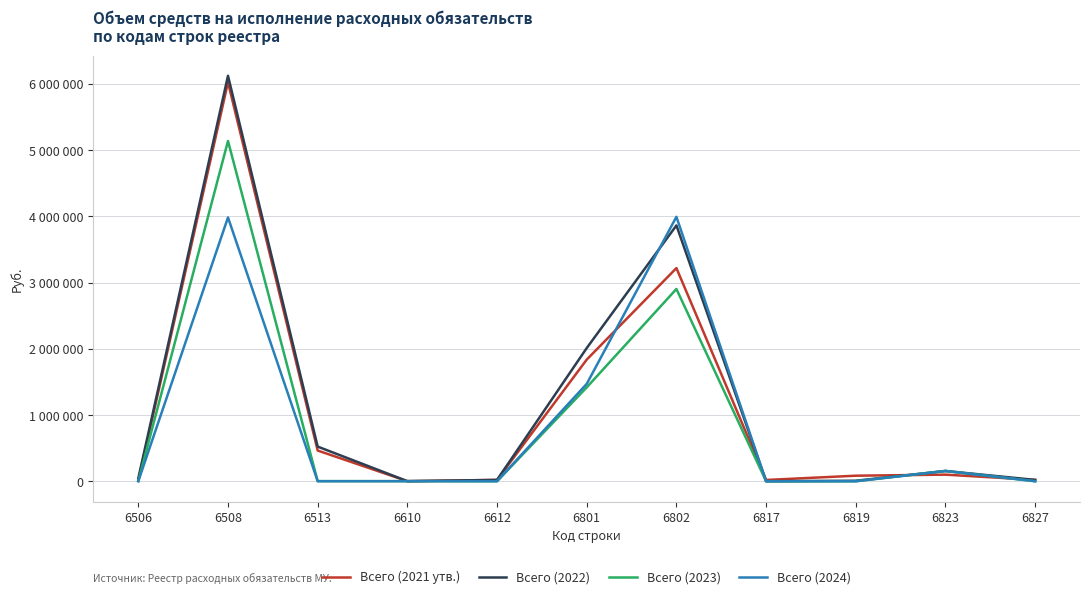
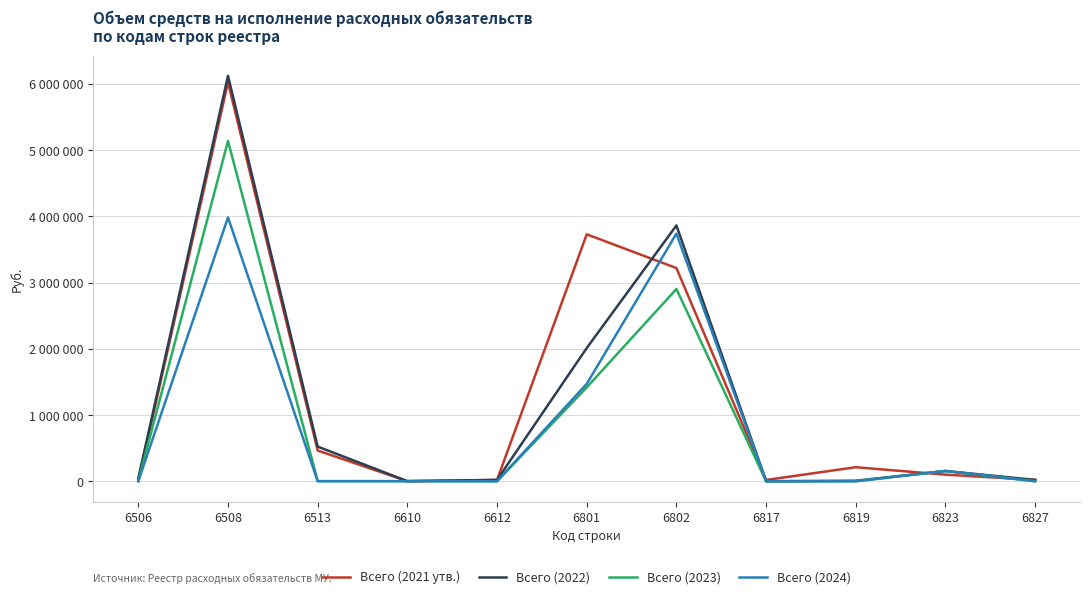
  {
    "Всего (2021 утв.)": {
      "6508": 6000000,
      "6513": 500000,
-     "6801": 1800000,
+     "6801": 3700000,
      "6802": 3200000,
-     "6819": 100000,
+     "6819": 200000,
      "6823": 100000
    },
    "Всего (2022)": {
      "6508": 6100000,
      "6513": 500000,
      "6801": 2000000,
      "6802": 3900000
    },
    "Всего (2023)": {
      "6508": 5100000,
      "6801": 1400000,
      "6802": 2900000
    },
    "Всего (2024)": {
      "6508": 4000000,
      "6801": 1500000,
-     "6802": 4000000
+     "6802": 3700000
    }
  }
